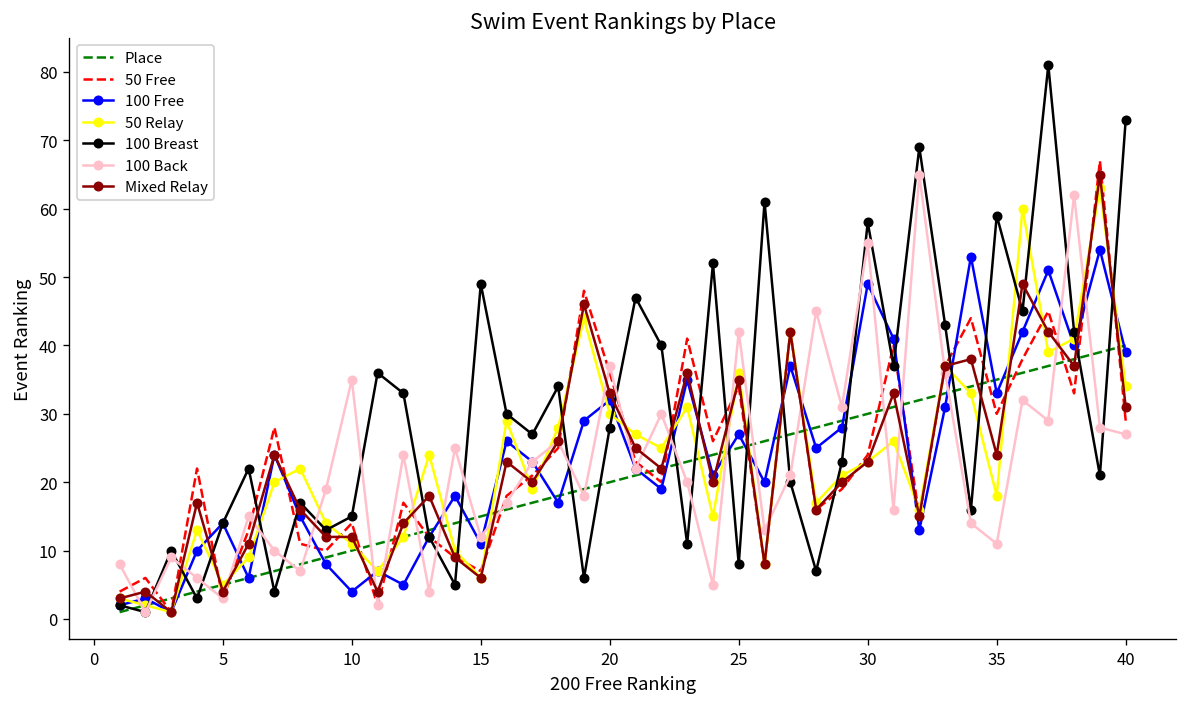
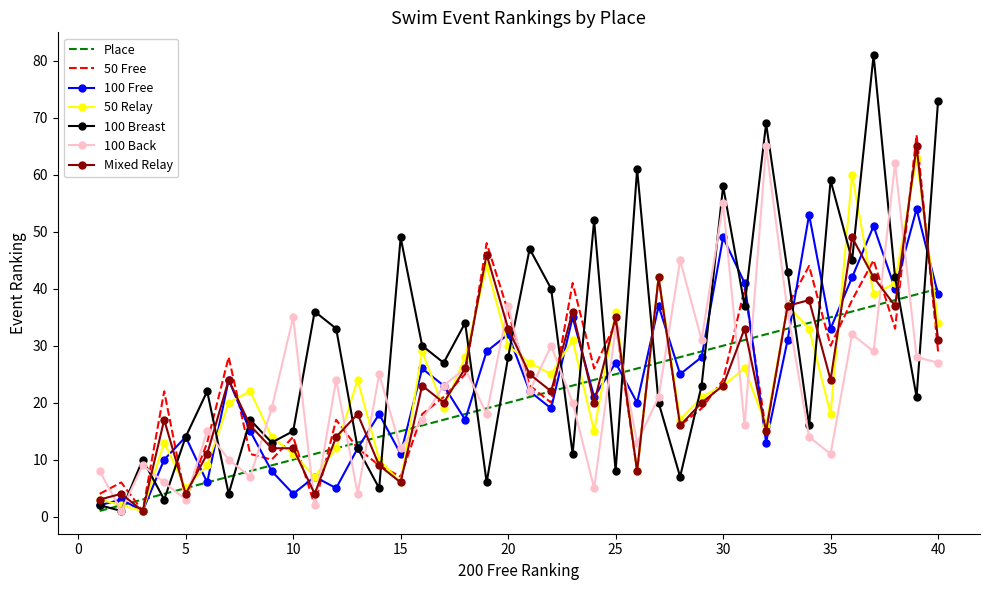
  {
    "Place": {
      "10": 10,
      "15": 15,
      "20": 20,
      "25": 25,
      "30": 30,
      "35": 35,
      "40": 40
    },
    "50 Free": {
      "10": 14,
      "15": 7,
      "20": 36,
      "25": 34,
      "30": 24,
      "35": 30,
      "40": 29
    },
    "100 Free": {
      "10": 4,
      "15": 11,
      "20": 32,
      "25": 27,
      "30": 49,
      "35": 33,
      "40": 39
    },
    "50 Relay": {
      "10": 11,
      "20": 30,
      "25": 36,
      "35": 18,
      "40": 34
    },
    "100 Breast": {
      "10": 15,
      "15": 49,
      "20": 28,
      "25": 8,
      "30": 58,
      "35": 59,
      "40": 73
    },
    "100 Back": {
      "10": 35,
      "15": 12,
      "20": 37,
-     "25": 42,
+     "25": 33,
      "30": 55,
      "35": 11,
      "40": 27
    },
    "Mixed Relay": {
      "5": 4,
      "10": 12,
      "20": 33,
      "25": 35,
      "35": 24,
      "40": 31
    }
  }
